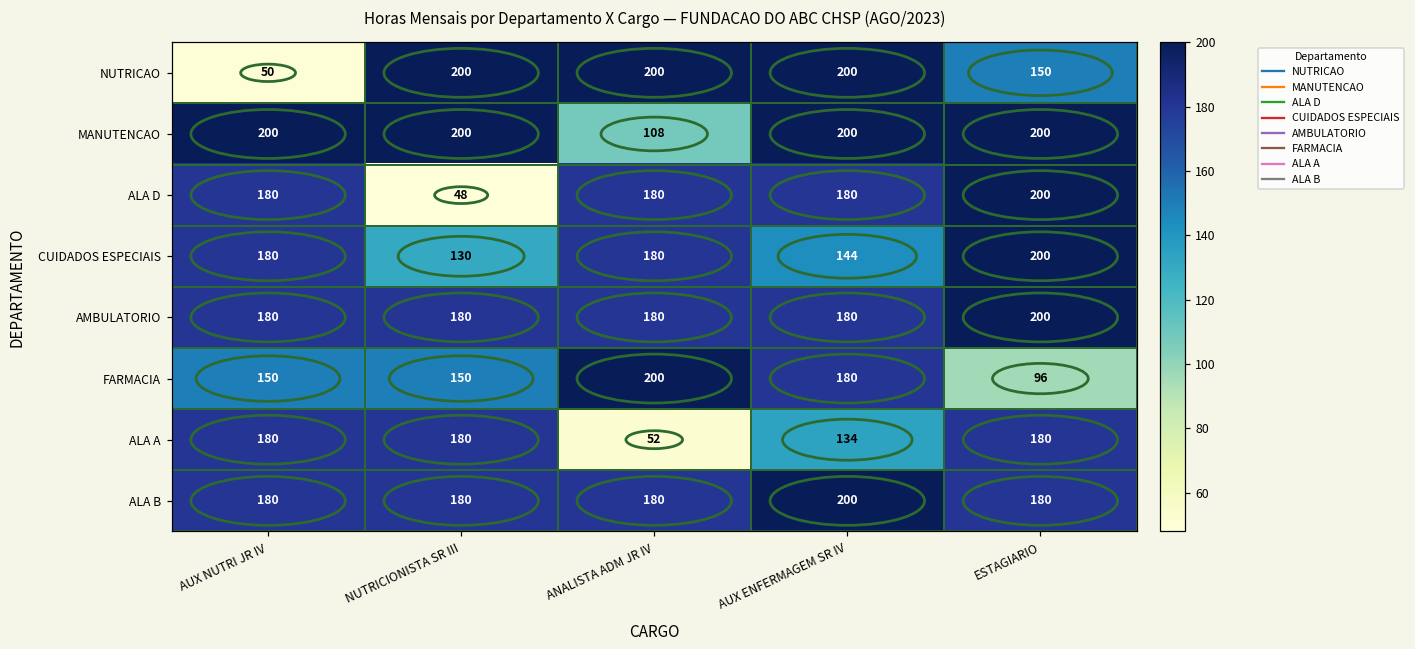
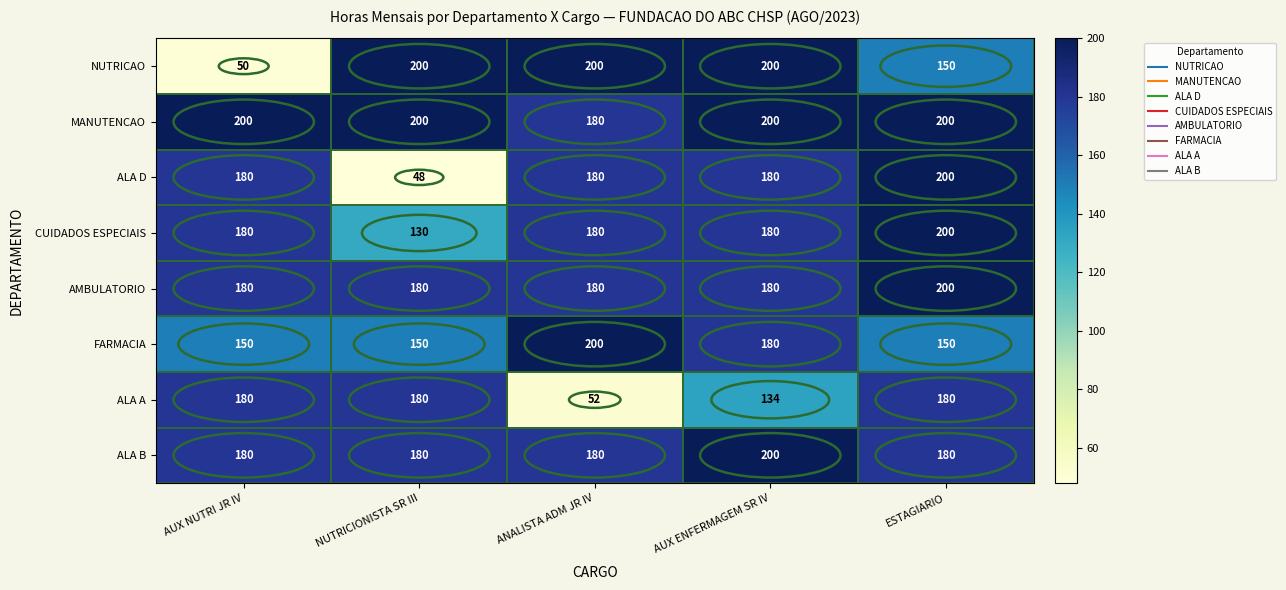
  {
    "NUTRICAO": {
      "AUX NUTRI JR IV": 50,
      "NUTRICIONISTA SR III": 200,
      "ANALISTA ADM JR IV": 200,
      "AUX ENFERMAGEM SR IV": 200,
      "ESTAGIARIO": 150
    },
    "MANUTENCAO": {
      "AUX NUTRI JR IV": 200,
      "NUTRICIONISTA SR III": 200,
-     "ANALISTA ADM JR IV": 108,
+     "ANALISTA ADM JR IV": 180,
      "AUX ENFERMAGEM SR IV": 200,
      "ESTAGIARIO": 200
    },
    "ALA D": {
      "AUX NUTRI JR IV": 180,
      "NUTRICIONISTA SR III": 48,
      "ANALISTA ADM JR IV": 180,
      "AUX ENFERMAGEM SR IV": 180,
      "ESTAGIARIO": 200
    },
    "CUIDADOS ESPECIAIS": {
      "AUX NUTRI JR IV": 180,
      "NUTRICIONISTA SR III": 130,
      "ANALISTA ADM JR IV": 180,
-     "AUX ENFERMAGEM SR IV": 144,
+     "AUX ENFERMAGEM SR IV": 180,
      "ESTAGIARIO": 200
    },
    "AMBULATORIO": {
      "AUX NUTRI JR IV": 180,
      "NUTRICIONISTA SR III": 180,
      "ANALISTA ADM JR IV": 180,
      "AUX ENFERMAGEM SR IV": 180,
      "ESTAGIARIO": 200
    },
    "FARMACIA": {
      "AUX NUTRI JR IV": 150,
      "NUTRICIONISTA SR III": 150,
      "ANALISTA ADM JR IV": 200,
      "AUX ENFERMAGEM SR IV": 180,
-     "ESTAGIARIO": 96
+     "ESTAGIARIO": 150
    },
    "ALA A": {
      "AUX NUTRI JR IV": 180,
      "NUTRICIONISTA SR III": 180,
      "ANALISTA ADM JR IV": 52,
      "AUX ENFERMAGEM SR IV": 134,
      "ESTAGIARIO": 180
    },
    "ALA B": {
      "AUX NUTRI JR IV": 180,
      "NUTRICIONISTA SR III": 180,
      "ANALISTA ADM JR IV": 180,
      "AUX ENFERMAGEM SR IV": 200,
      "ESTAGIARIO": 180
    }
  }
